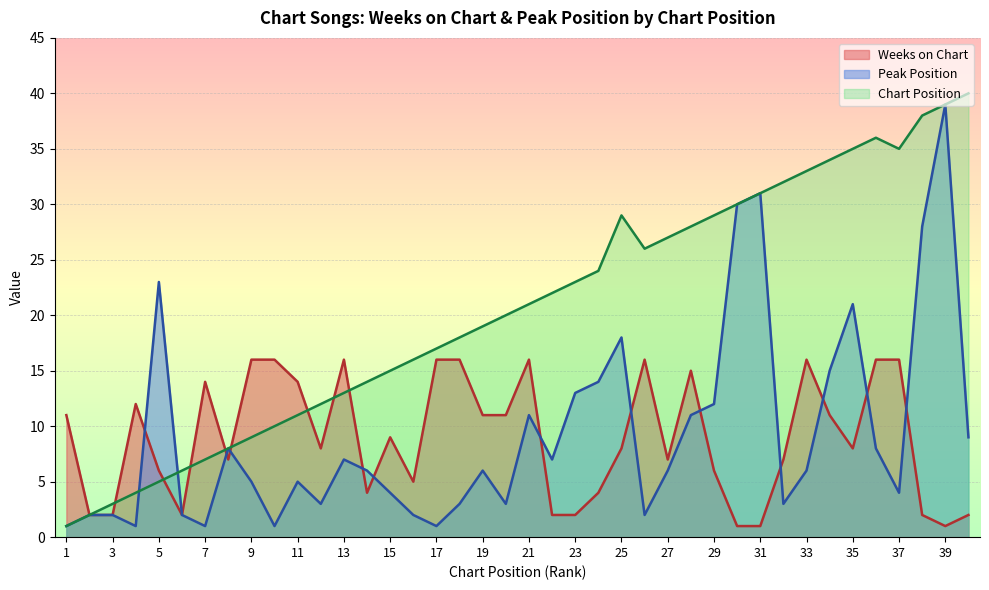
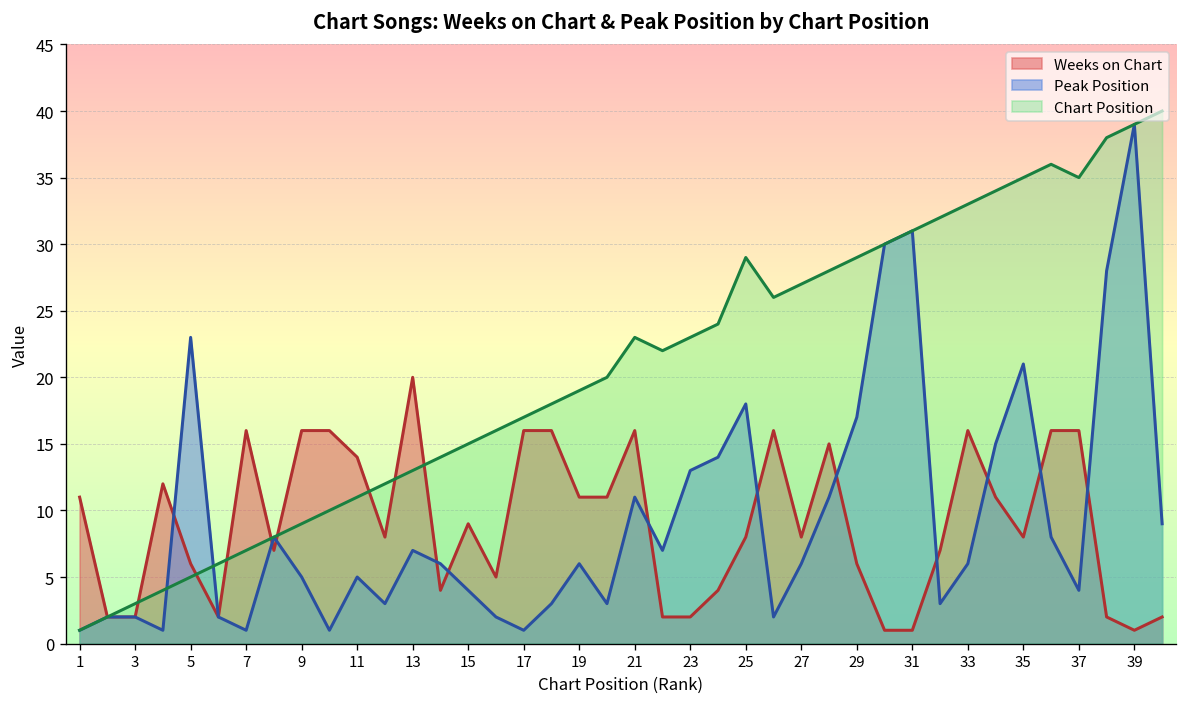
  {
    "Weeks on Chart": {
      "1": 11,
      "5": 6,
-     "7": 14,
+     "7": 16,
      "9": 16,
      "11": 14,
-     "13": 16,
+     "13": 20,
      "15": 9,
      "17": 16,
      "19": 11,
      "21": 16,
      "23": 2,
      "25": 8,
-     "27": 7,
+     "27": 8,
      "29": 6,
      "31": 1,
      "33": 16,
      "35": 8,
      "37": 16,
      "39": 1
    },
    "Peak Position": {
      "5": 23,
      "7": 1,
      "9": 5,
      "11": 5,
      "13": 7,
      "15": 4,
      "17": 1,
      "19": 6,
      "21": 11,
      "23": 13,
      "25": 18,
      "27": 6,
-     "29": 12,
+     "29": 17,
      "33": 6,
      "35": 21,
      "37": 4
    },
    "Chart Position": {
      "3": 3,
      "5": 5,
      "7": 7,
      "9": 9,
      "11": 11,
      "13": 13,
      "15": 15,
      "17": 17,
      "19": 19,
-     "21": 21,
+     "21": 23,
      "23": 23,
      "25": 29,
      "27": 27,
      "29": 29,
      "33": 33,
      "35": 35,
      "37": 35
    }
  }
